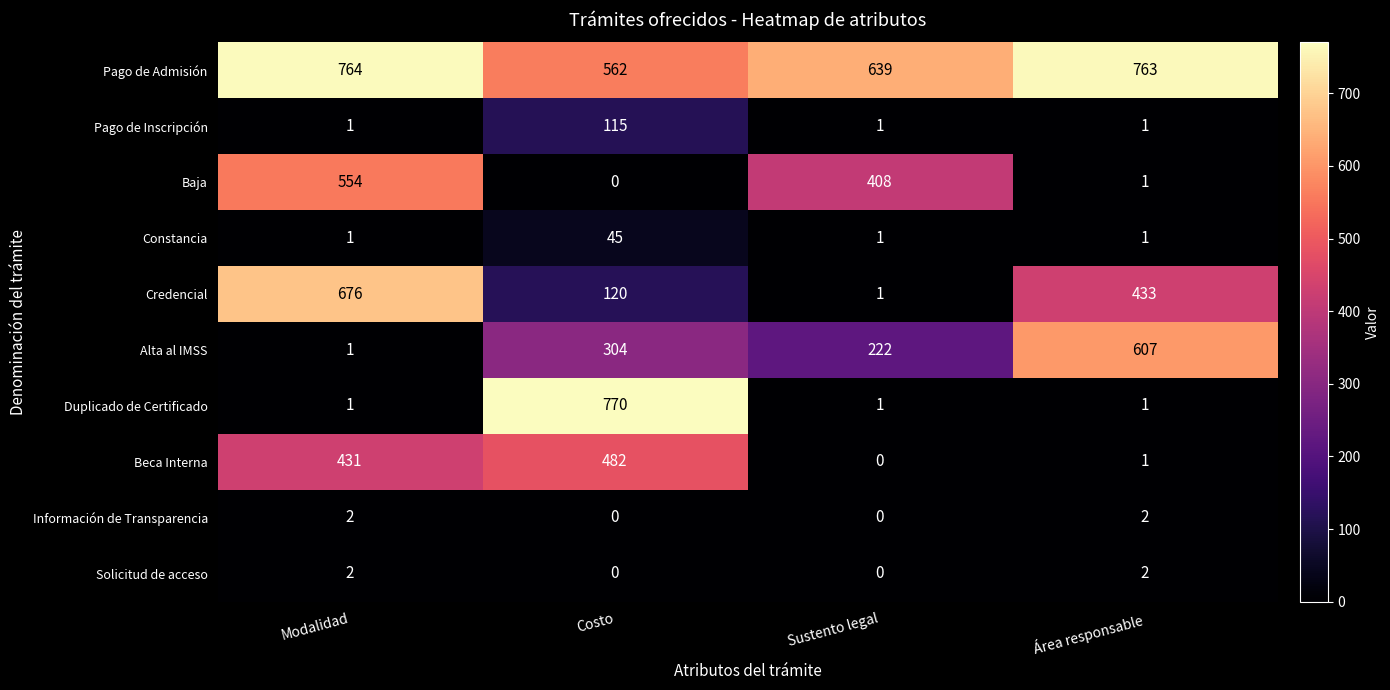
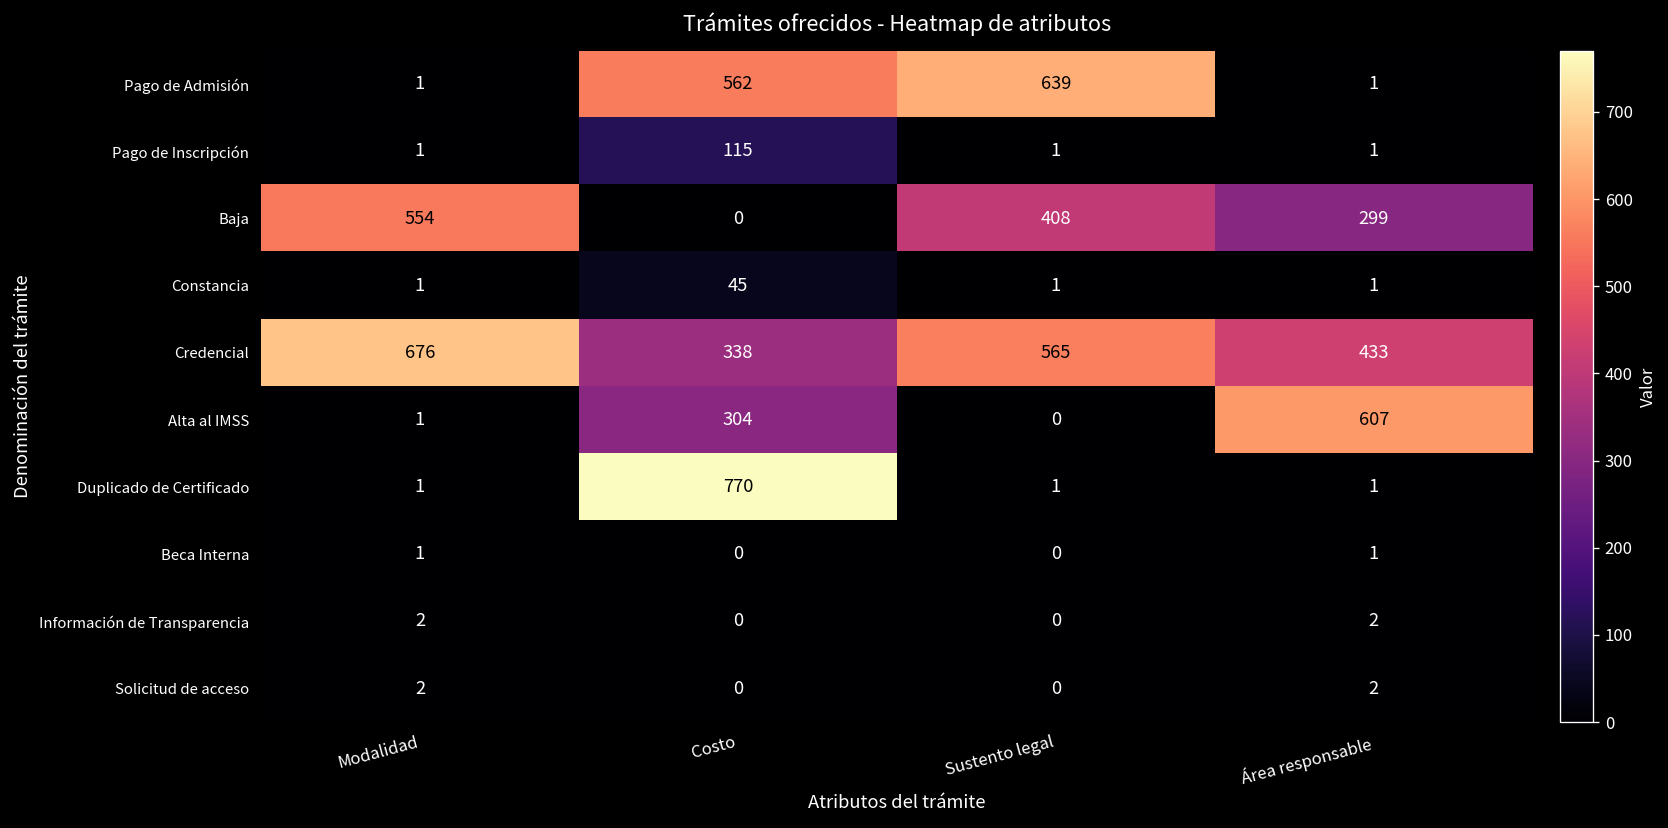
  {
    "Pago de Admisión": {
-     "Modalidad": 764,
+     "Modalidad": 1,
      "Costo": 562,
      "Sustento legal": 639,
-     "Área responsable": 763
+     "Área responsable": 1
    },
    "Pago de Inscripción": {
      "Modalidad": 1,
      "Costo": 115,
      "Sustento legal": 1,
      "Área responsable": 1
    },
    "Baja": {
      "Modalidad": 554,
      "Costo": 0,
      "Sustento legal": 408,
-     "Área responsable": 1
+     "Área responsable": 299
    },
    "Constancia": {
      "Modalidad": 1,
      "Costo": 45,
      "Sustento legal": 1,
      "Área responsable": 1
    },
    "Credencial": {
      "Modalidad": 676,
-     "Costo": 120,
-     "Sustento legal": 1,
+     "Costo": 338,
+     "Sustento legal": 565,
      "Área responsable": 433
    },
    "Alta al IMSS": {
      "Modalidad": 1,
      "Costo": 304,
-     "Sustento legal": 222,
+     "Sustento legal": 0,
      "Área responsable": 607
    },
    "Duplicado de Certificado": {
      "Modalidad": 1,
      "Costo": 770,
      "Sustento legal": 1,
      "Área responsable": 1
    },
    "Beca Interna": {
-     "Modalidad": 431,
-     "Costo": 482,
+     "Modalidad": 1,
+     "Costo": 0,
      "Sustento legal": 0,
      "Área responsable": 1
    },
    "Información de Transparencia": {
      "Modalidad": 2,
      "Costo": 0,
      "Sustento legal": 0,
      "Área responsable": 2
    },
    "Solicitud de acceso": {
      "Modalidad": 2,
      "Costo": 0,
      "Sustento legal": 0,
      "Área responsable": 2
    }
  }
